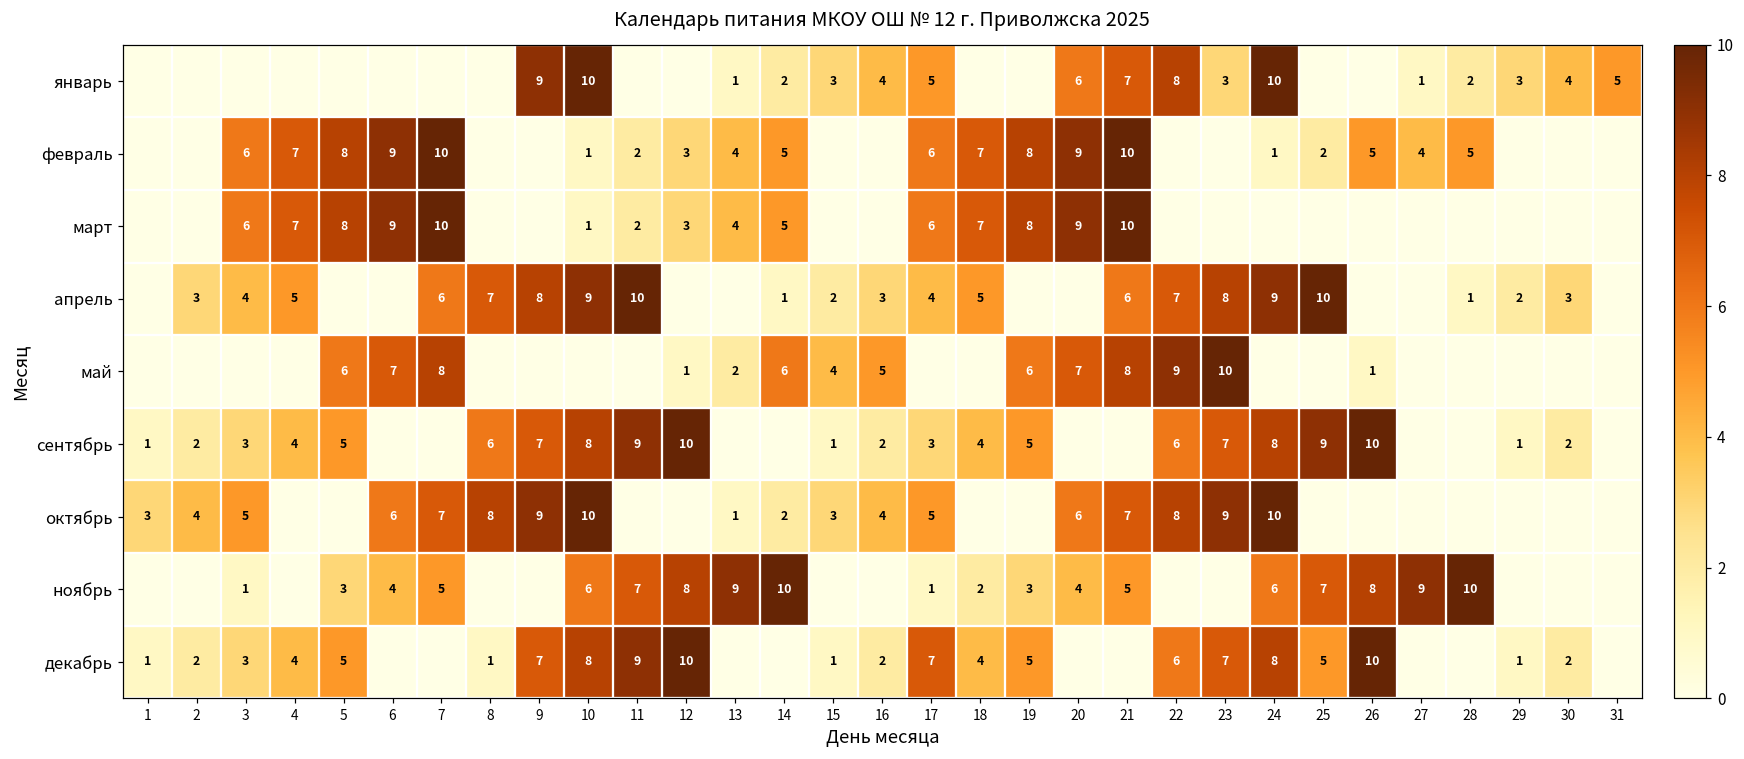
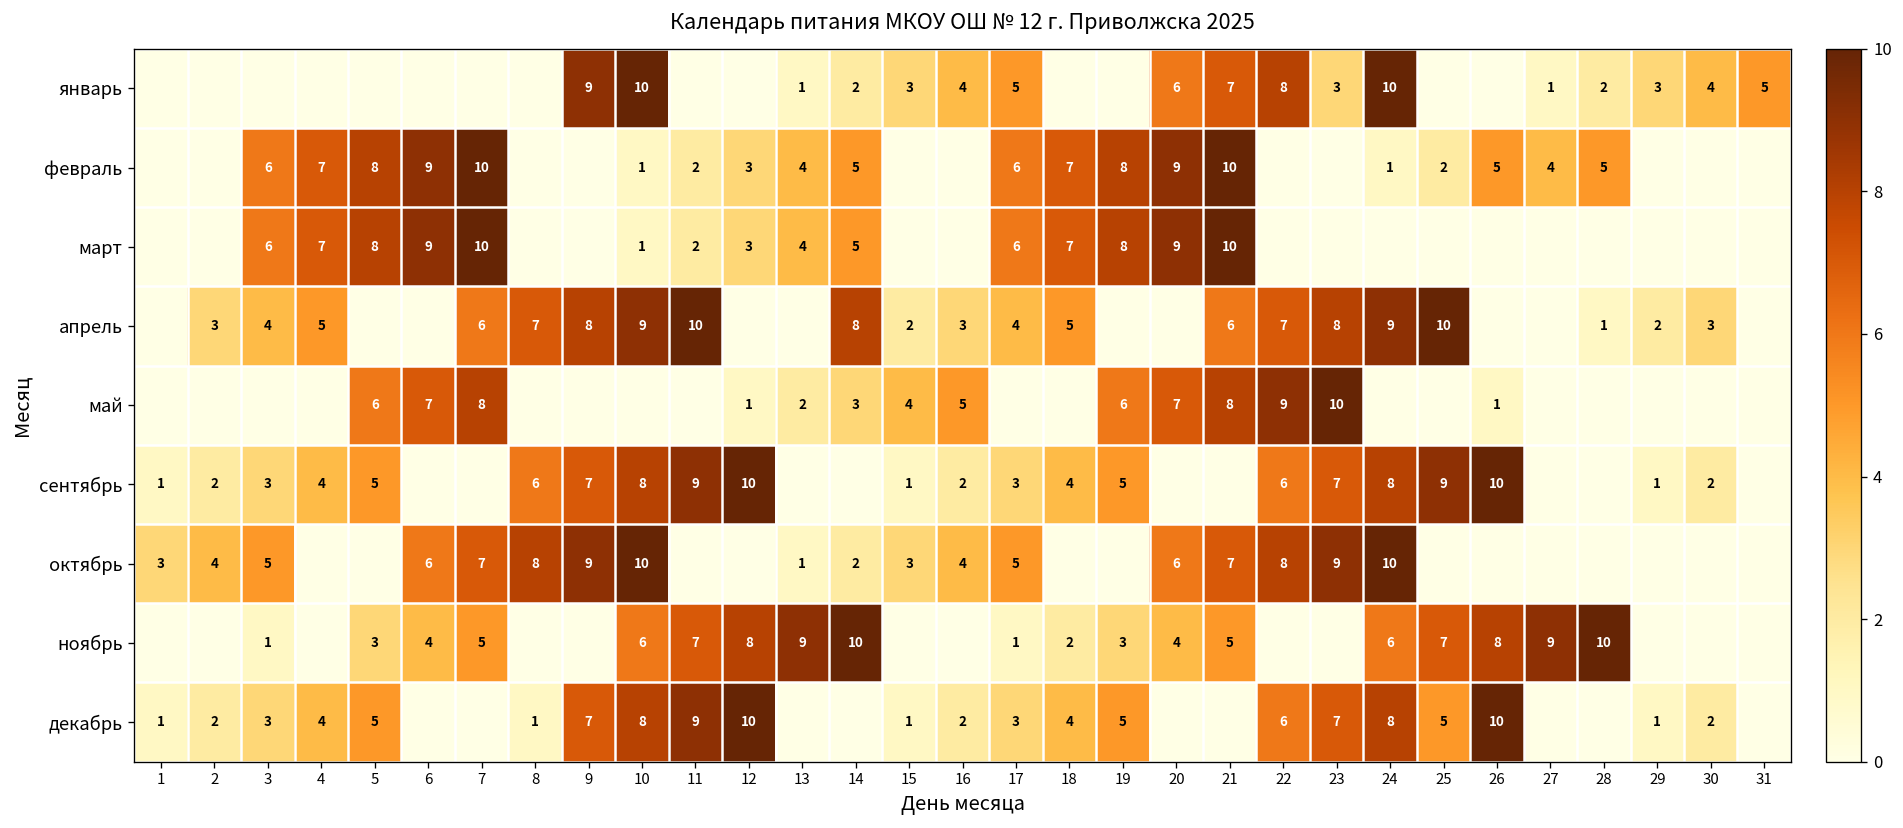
  {
    "январь": {
      "9": 9,
      "10": 10,
      "13": 1,
      "14": 2,
      "15": 3,
      "16": 4,
      "17": 5,
      "20": 6,
      "21": 7,
      "22": 8,
      "23": 3,
      "24": 10,
      "27": 1,
      "28": 2,
      "29": 3,
      "30": 4,
      "31": 5
    },
    "февраль": {
      "3": 6,
      "4": 7,
      "5": 8,
      "6": 9,
      "7": 10,
      "10": 1,
      "11": 2,
      "12": 3,
      "13": 4,
      "14": 5,
      "17": 6,
      "18": 7,
      "19": 8,
      "20": 9,
      "21": 10,
      "24": 1,
      "25": 2,
      "26": 5,
      "27": 4,
      "28": 5
    },
    "март": {
      "3": 6,
      "4": 7,
      "5": 8,
      "6": 9,
      "7": 10,
      "10": 1,
      "11": 2,
      "12": 3,
      "13": 4,
      "14": 5,
      "17": 6,
      "18": 7,
      "19": 8,
      "20": 9,
      "21": 10
    },
    "апрель": {
      "2": 3,
      "3": 4,
      "4": 5,
      "7": 6,
      "8": 7,
      "9": 8,
      "10": 9,
      "11": 10,
-     "14": 1,
+     "14": 8,
      "15": 2,
      "16": 3,
      "17": 4,
      "18": 5,
      "21": 6,
      "22": 7,
      "23": 8,
      "24": 9,
      "25": 10,
      "28": 1,
      "29": 2,
      "30": 3
    },
    "май": {
      "5": 6,
      "6": 7,
      "7": 8,
      "12": 1,
      "13": 2,
-     "14": 6,
+     "14": 3,
      "15": 4,
      "16": 5,
      "19": 6,
      "20": 7,
      "21": 8,
      "22": 9,
      "23": 10,
      "26": 1
    },
    "сентябрь": {
      "1": 1,
      "2": 2,
      "3": 3,
      "4": 4,
      "5": 5,
      "8": 6,
      "9": 7,
      "10": 8,
      "11": 9,
      "12": 10,
      "15": 1,
      "16": 2,
      "17": 3,
      "18": 4,
      "19": 5,
      "22": 6,
      "23": 7,
      "24": 8,
      "25": 9,
      "26": 10,
      "29": 1,
      "30": 2
    },
    "октябрь": {
      "1": 3,
      "2": 4,
      "3": 5,
      "6": 6,
      "7": 7,
      "8": 8,
      "9": 9,
      "10": 10,
      "13": 1,
      "14": 2,
      "15": 3,
      "16": 4,
      "17": 5,
      "20": 6,
      "21": 7,
      "22": 8,
      "23": 9,
      "24": 10
    },
    "ноябрь": {
      "3": 1,
      "5": 3,
      "6": 4,
      "7": 5,
      "10": 6,
      "11": 7,
      "12": 8,
      "13": 9,
      "14": 10,
      "17": 1,
      "18": 2,
      "19": 3,
      "20": 4,
      "21": 5,
      "24": 6,
      "25": 7,
      "26": 8,
      "27": 9,
      "28": 10
    },
    "декабрь": {
      "1": 1,
      "2": 2,
      "3": 3,
      "4": 4,
      "5": 5,
      "8": 1,
      "9": 7,
      "10": 8,
      "11": 9,
      "12": 10,
      "15": 1,
      "16": 2,
-     "17": 7,
+     "17": 3,
      "18": 4,
      "19": 5,
      "22": 6,
      "23": 7,
      "24": 8,
      "25": 5,
      "26": 10,
      "29": 1,
      "30": 2
    }
  }
